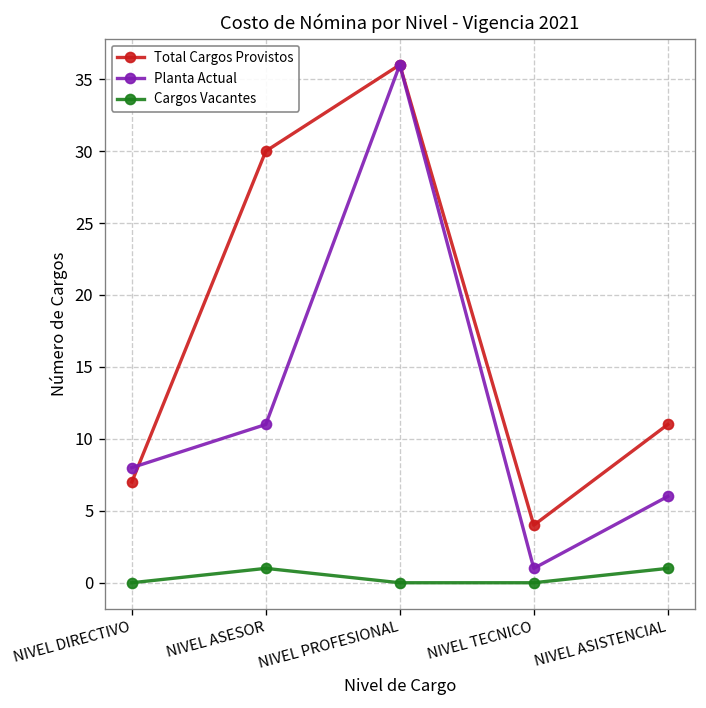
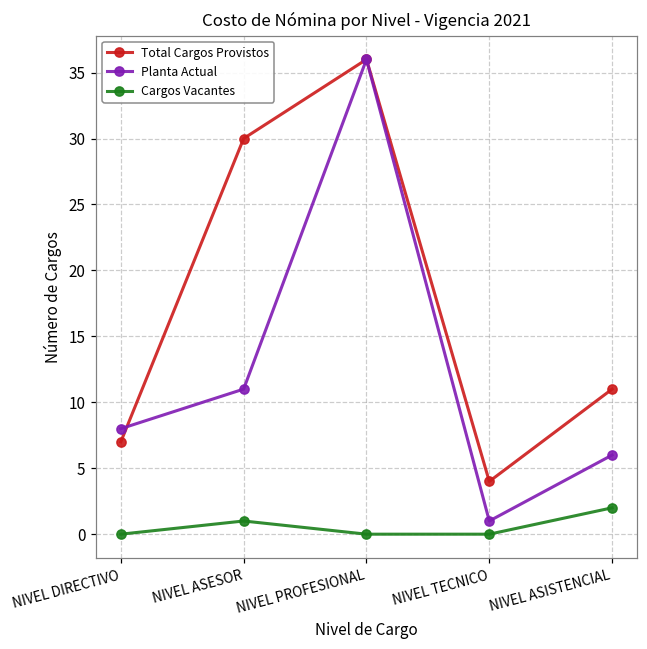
  {
    "Total Cargos Provistos": {
      "NIVEL DIRECTIVO": 7,
      "NIVEL ASESOR": 30,
      "NIVEL TECNICO": 4,
      "NIVEL ASISTENCIAL": 11
    },
    "Planta Actual": {
      "NIVEL DIRECTIVO": 8,
      "NIVEL ASESOR": 11,
      "NIVEL TECNICO": 1,
      "NIVEL ASISTENCIAL": 6
    },
    "Cargos Vacantes": {
      "NIVEL DIRECTIVO": 0,
      "NIVEL ASESOR": 1,
      "NIVEL PROFESIONAL": 0,
      "NIVEL TECNICO": 0,
-     "NIVEL ASISTENCIAL": 1
+     "NIVEL ASISTENCIAL": 2
    }
  }
